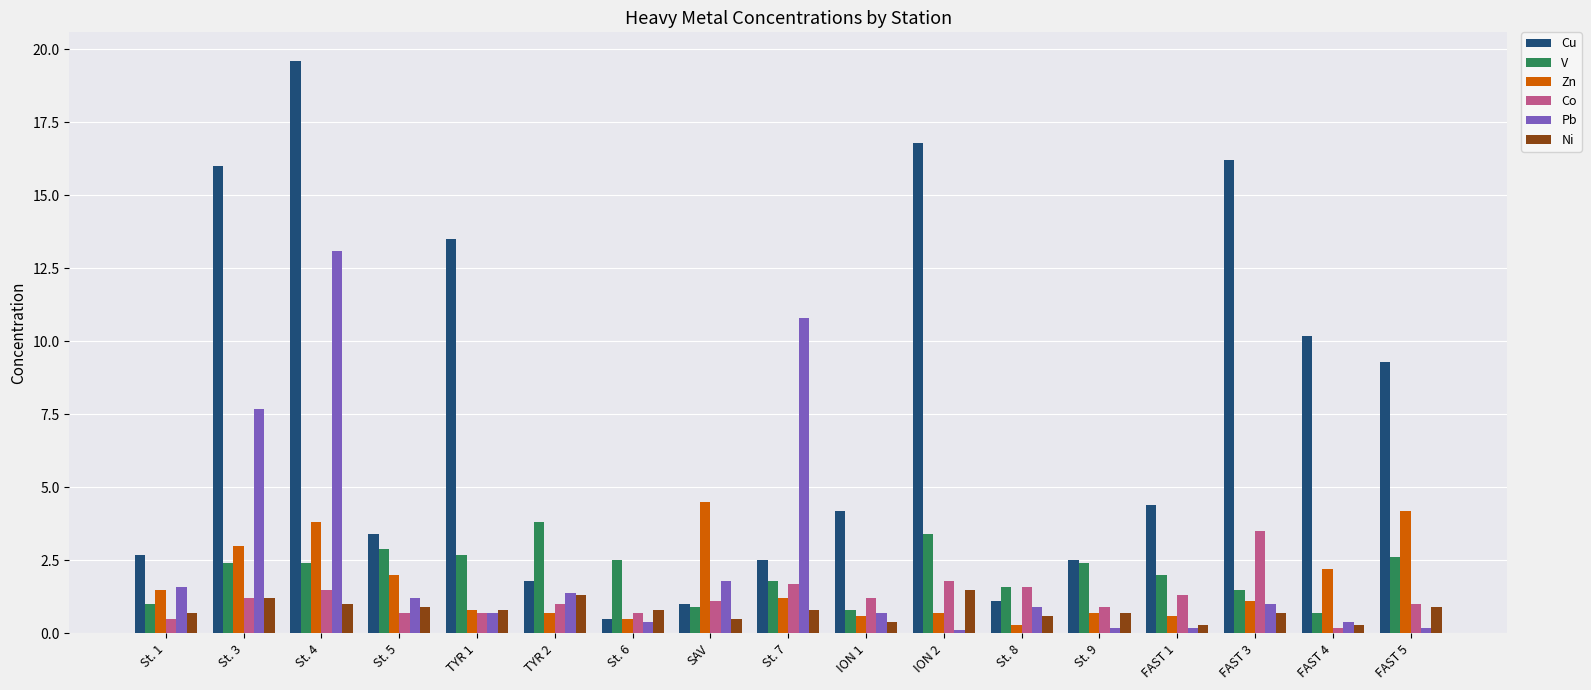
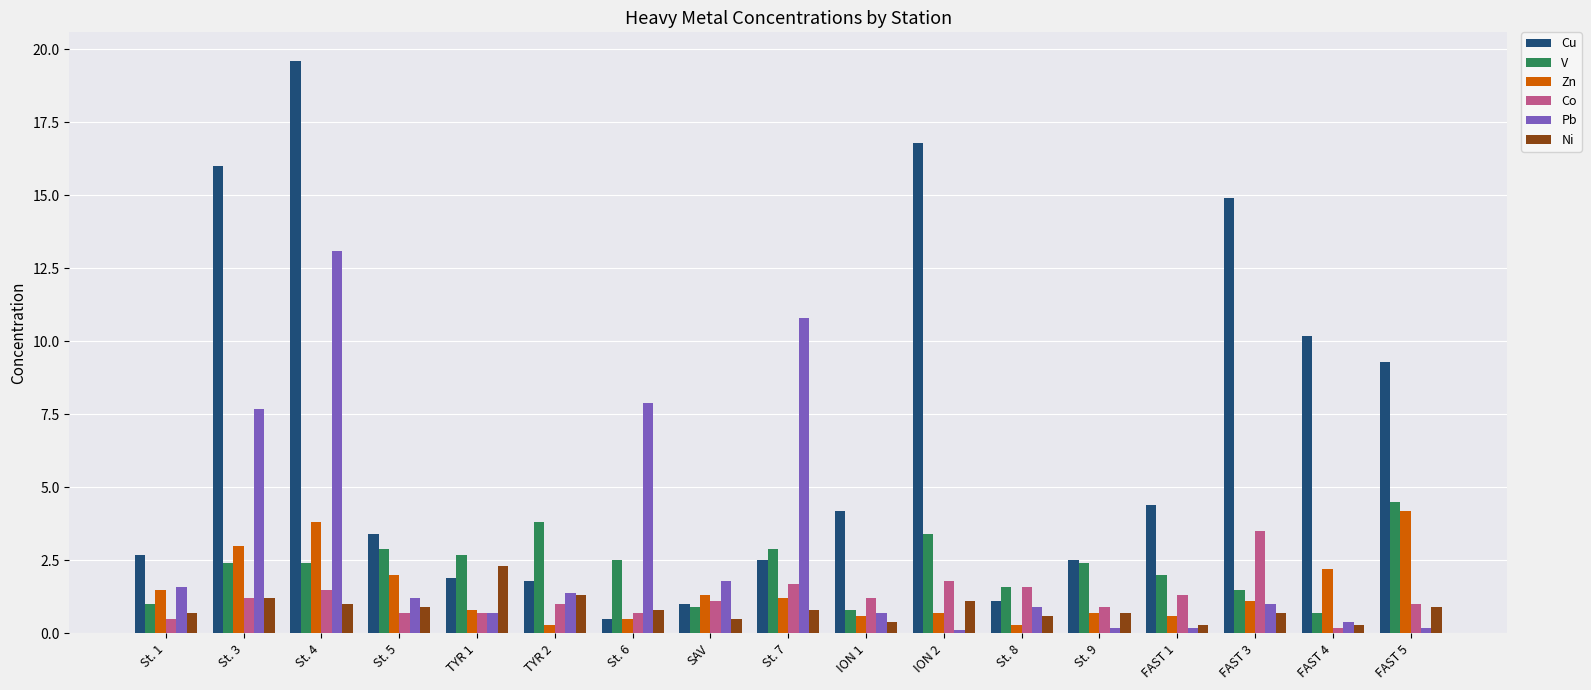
  {
    "Cu": {
      "St. 1": 2.7,
      "St. 3": 16.0,
      "St. 4": 19.6,
      "St. 5": 3.4,
-     "TYR 1": 13.5,
+     "TYR 1": 1.9,
      "TYR 2": 1.8,
      "St. 6": 0.5,
      "SAV": 1.0,
      "St. 7": 2.5,
      "ION 1": 4.2,
      "ION 2": 16.8,
      "St. 8": 1.1,
      "St. 9": 2.5,
      "FAST 1": 4.4,
-     "FAST 3": 16.2,
+     "FAST 3": 14.9,
      "FAST 4": 10.2,
      "FAST 5": 9.3
    },
    "V": {
      "St. 1": 1.0,
      "St. 3": 2.4,
      "St. 4": 2.4,
      "St. 5": 2.9,
      "TYR 1": 2.7,
      "TYR 2": 3.8,
      "St. 6": 2.5,
      "SAV": 0.9,
-     "St. 7": 1.8,
+     "St. 7": 2.9,
      "ION 1": 0.8,
      "ION 2": 3.4,
      "St. 8": 1.6,
      "St. 9": 2.4,
      "FAST 1": 2.0,
      "FAST 3": 1.5,
      "FAST 4": 0.7,
-     "FAST 5": 2.6
+     "FAST 5": 4.5
    },
    "Zn": {
      "St. 1": 1.5,
      "St. 3": 3.0,
      "St. 4": 3.8,
      "St. 5": 2.0,
      "TYR 1": 0.8,
-     "TYR 2": 0.7,
+     "TYR 2": 0.3,
      "St. 6": 0.5,
-     "SAV": 4.5,
+     "SAV": 1.3,
      "St. 7": 1.2,
      "ION 1": 0.6,
      "ION 2": 0.7,
      "St. 8": 0.3,
      "St. 9": 0.7,
      "FAST 1": 0.6,
      "FAST 3": 1.1,
      "FAST 4": 2.2,
      "FAST 5": 4.2
    },
    "Co": {
      "St. 1": 0.5,
      "St. 3": 1.2,
      "St. 4": 1.5,
      "St. 5": 0.7,
      "TYR 1": 0.7,
      "TYR 2": 1.0,
      "St. 6": 0.7,
      "SAV": 1.1,
      "St. 7": 1.7,
      "ION 1": 1.2,
      "ION 2": 1.8,
      "St. 8": 1.6,
      "St. 9": 0.9,
      "FAST 1": 1.3,
      "FAST 3": 3.5,
      "FAST 4": 0.2,
      "FAST 5": 1.0
    },
    "Pb": {
      "St. 1": 1.6,
      "St. 3": 7.7,
      "St. 4": 13.1,
      "St. 5": 1.2,
      "TYR 1": 0.7,
      "TYR 2": 1.4,
-     "St. 6": 0.4,
+     "St. 6": 7.9,
      "SAV": 1.8,
      "St. 7": 10.8,
      "ION 1": 0.7,
      "ION 2": 0.1,
      "St. 8": 0.9,
      "St. 9": 0.2,
      "FAST 1": 0.2,
      "FAST 3": 1.0,
      "FAST 4": 0.4,
      "FAST 5": 0.2
    },
    "Ni": {
      "St. 1": 0.7,
      "St. 3": 1.2,
      "St. 4": 1.0,
      "St. 5": 0.9,
-     "TYR 1": 0.8,
+     "TYR 1": 2.3,
      "TYR 2": 1.3,
      "St. 6": 0.8,
      "SAV": 0.5,
      "St. 7": 0.8,
      "ION 1": 0.4,
-     "ION 2": 1.5,
+     "ION 2": 1.1,
      "St. 8": 0.6,
      "St. 9": 0.7,
      "FAST 1": 0.3,
      "FAST 3": 0.7,
      "FAST 4": 0.3,
      "FAST 5": 0.9
    }
  }
